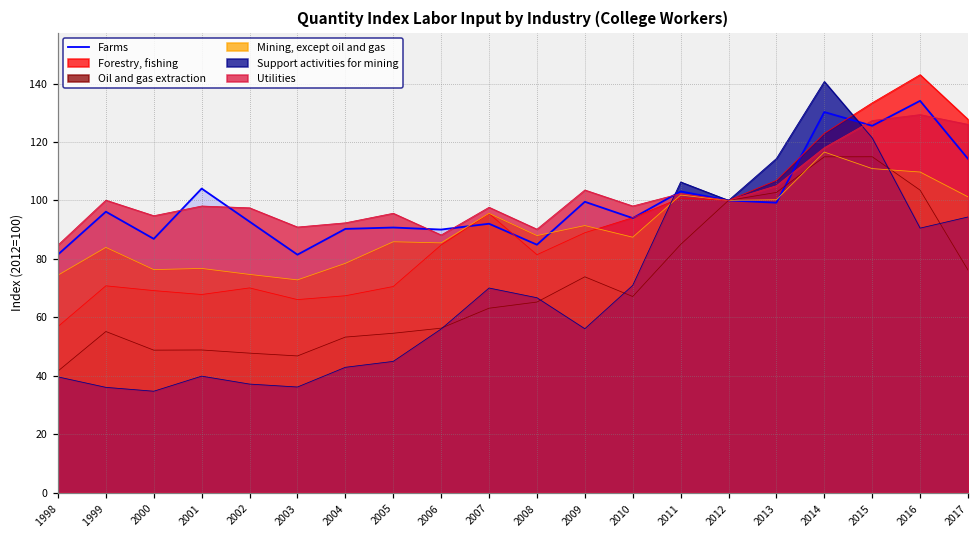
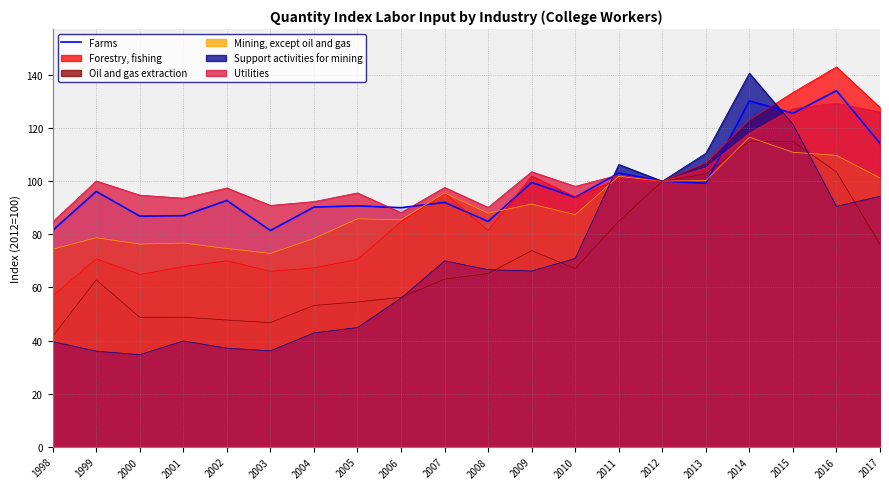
  {
    "Farms": {
      "1998": 81,
      "1999": 96,
      "2000": 87,
-     "2001": 104,
+     "2001": 87,
      "2002": 93,
      "2003": 81,
      "2004": 90,
      "2005": 91,
      "2006": 90,
      "2007": 92,
      "2008": 85,
      "2009": 100,
      "2013": 99,
      "2014": 130,
      "2015": 126,
      "2016": 134,
      "2017": 114
    },
    "Forestry, fishing": {
      "1998": 57,
      "1999": 71,
-     "2000": 69,
+     "2000": 65,
      "2001": 68,
      "2002": 70,
      "2003": 66,
      "2004": 67,
      "2005": 71,
      "2008": 81,
-     "2009": 89,
+     "2009": 102,
      "2011": 101,
      "2013": 107,
      "2014": 123,
      "2015": 133,
      "2016": 143,
      "2017": 128
    },
    "Oil and gas extraction": {
      "1998": 42,
-     "1999": 55,
+     "1999": 63,
      "2000": 49,
      "2001": 49,
      "2002": 48,
      "2003": 47,
      "2004": 53,
      "2005": 55,
      "2007": 63,
      "2008": 65,
      "2009": 74,
      "2010": 67,
      "2011": 85,
      "2013": 103,
      "2014": 115,
      "2015": 115,
      "2016": 104,
      "2017": 76
    },
    "Mining, except oil and gas": {
      "1998": 74,
-     "1999": 84,
+     "1999": 79,
      "2000": 76,
      "2001": 77,
      "2002": 75,
      "2003": 73,
      "2004": 78,
      "2005": 86,
      "2008": 88,
      "2009": 91,
      "2010": 87,
      "2013": 100,
      "2014": 117,
      "2015": 111,
      "2016": 110,
      "2017": 101
    },
    "Support activities for mining": {
      "1998": 40,
      "1999": 36,
      "2000": 35,
      "2001": 40,
      "2002": 37,
      "2003": 36,
      "2004": 43,
      "2005": 45,
      "2007": 70,
      "2008": 67,
-     "2009": 56,
+     "2009": 66,
      "2010": 71,
      "2011": 106,
-     "2013": 114,
+     "2013": 111,
      "2014": 141,
      "2015": 121,
      "2016": 91,
      "2017": 94
    },
    "Utilities": {
      "1998": 85,
      "1999": 100,
      "2000": 95,
-     "2001": 98,
+     "2001": 94,
      "2002": 97,
      "2003": 91,
      "2004": 92,
      "2005": 96,
      "2006": 88,
      "2007": 98,
      "2008": 90,
      "2009": 104,
      "2010": 98,
      "2013": 105,
      "2014": 118,
      "2015": 127,
      "2016": 129,
      "2017": 126
    }
  }
